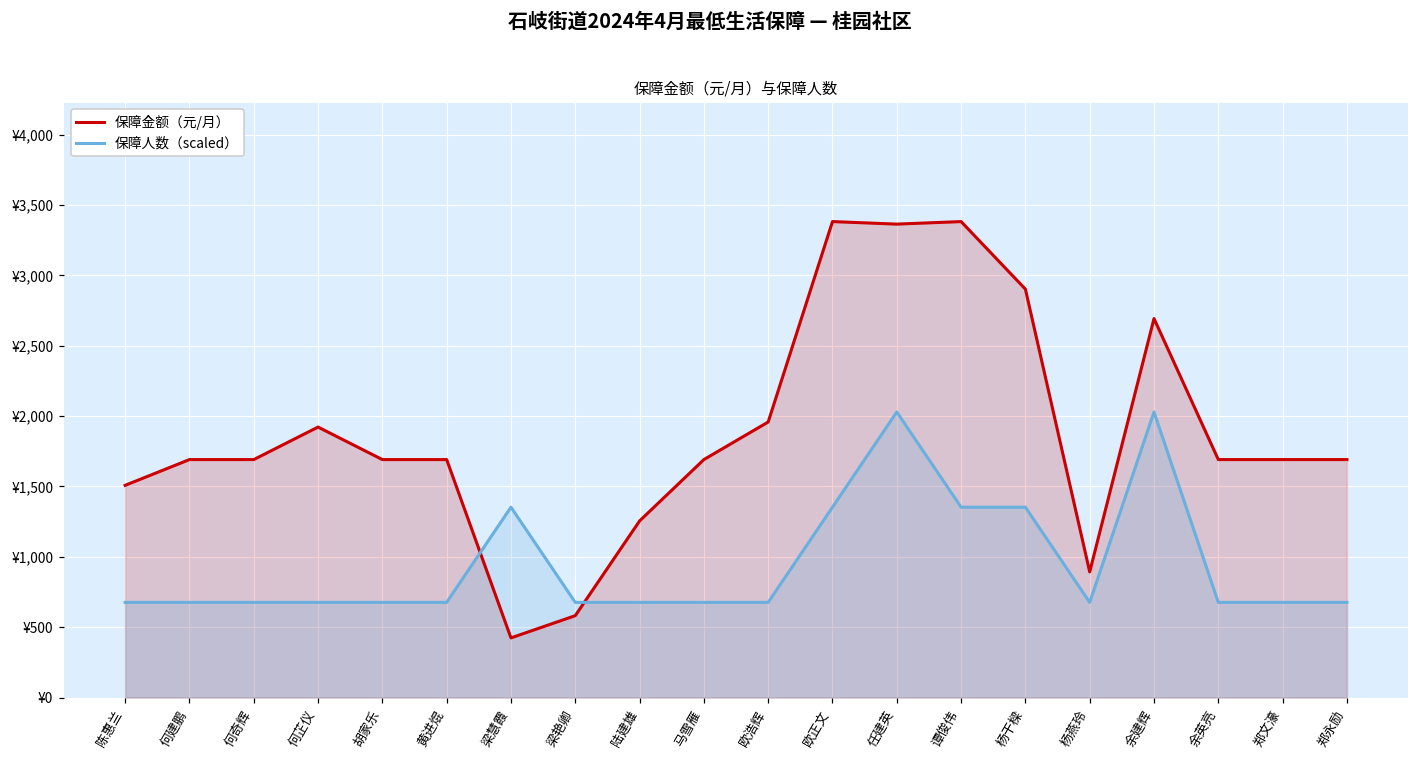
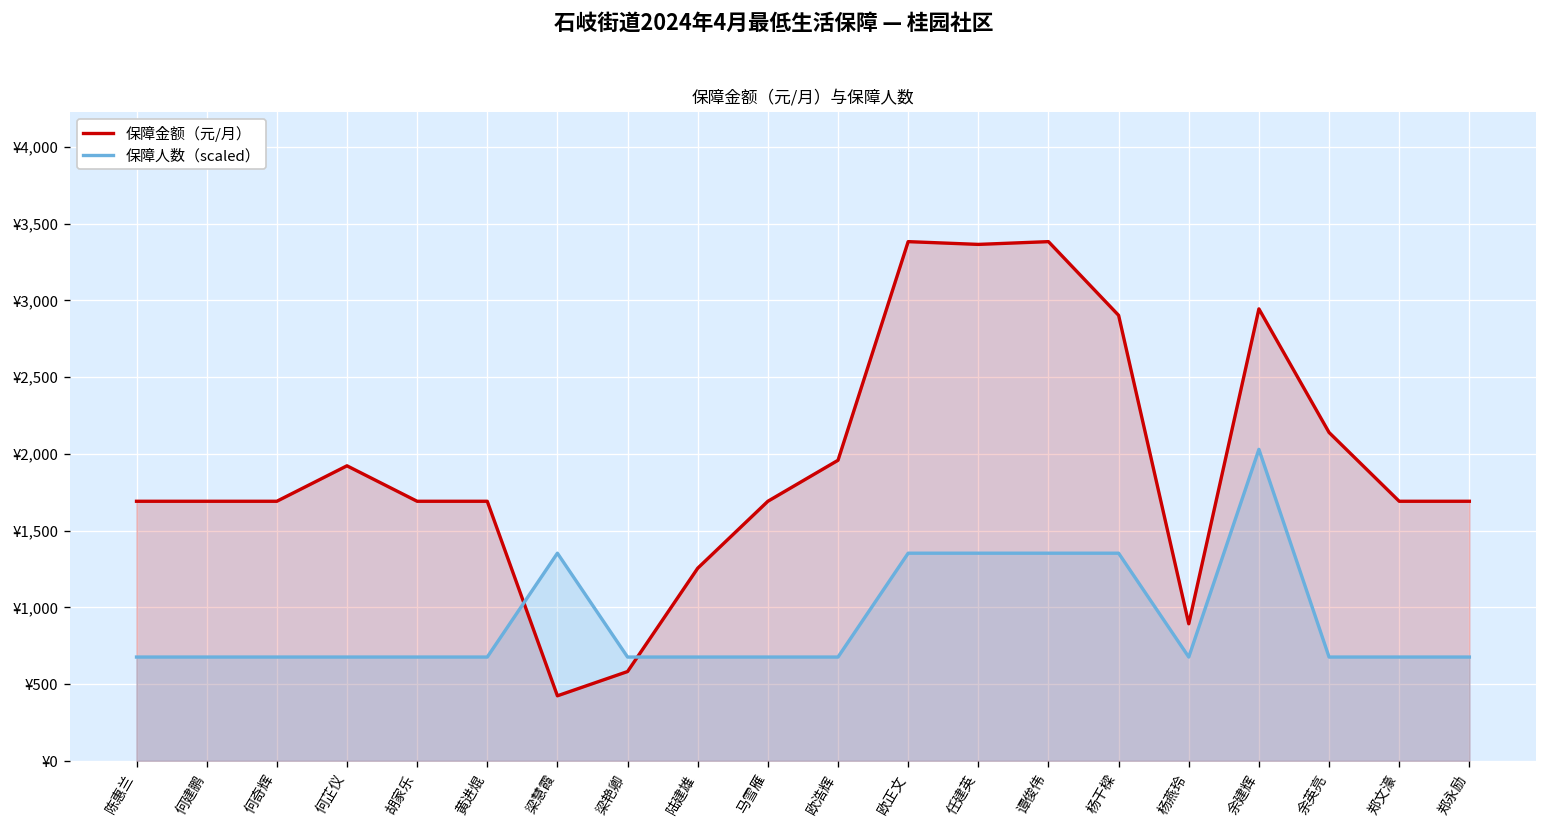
  {
    "保障金额（元/月）": {
-     "陈惠兰": "¥1,510",
+     "陈惠兰": "¥1,690",
      "何建鹏": "¥1,690",
      "何奇辉": "¥1,690",
      "何芷仪": "¥1,920",
      "胡家乐": "¥1,690",
      "黄进焜": "¥1,690",
      "梁慧霞": "¥420",
      "梁艳卿": "¥580",
      "陆建雄": "¥1,260",
      "马雪雁": "¥1,690",
      "欧浩辉": "¥1,960",
      "欧正文": "¥3,380",
      "任建英": "¥3,360",
      "谭俊伟": "¥3,380",
      "杨干樑": "¥2,900",
      "杨燕玲": "¥890",
-     "余建辉": "¥2,690",
-     "余英亮": "¥1,690",
+     "余建辉": "¥2,940",
+     "余英亮": "¥2,140",
      "郑文濠": "¥1,690",
      "郑永励": "¥1,690"
    },
    "保障人数（scaled）": {
      "陈惠兰": "¥680",
      "何建鹏": "¥680",
      "何奇辉": "¥680",
      "何芷仪": "¥680",
      "胡家乐": "¥680",
      "黄进焜": "¥680",
      "梁慧霞": "¥1,350",
      "梁艳卿": "¥680",
      "陆建雄": "¥680",
      "马雪雁": "¥680",
      "欧浩辉": "¥680",
      "欧正文": "¥1,350",
-     "任建英": "¥2,030",
+     "任建英": "¥1,350",
      "谭俊伟": "¥1,350",
      "杨干樑": "¥1,350",
      "杨燕玲": "¥680",
      "余建辉": "¥2,030",
      "余英亮": "¥680",
      "郑文濠": "¥680",
      "郑永励": "¥680"
    }
  }
